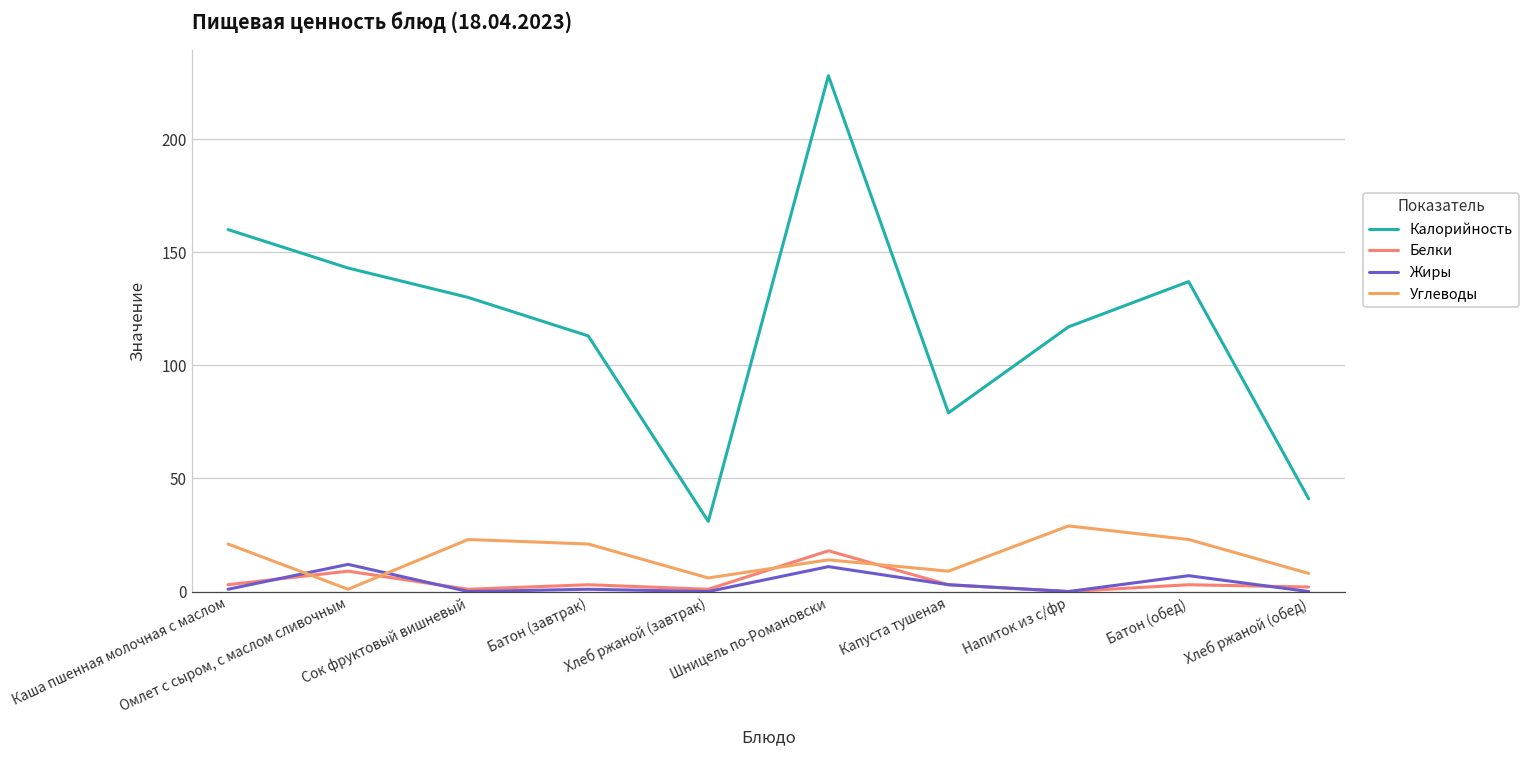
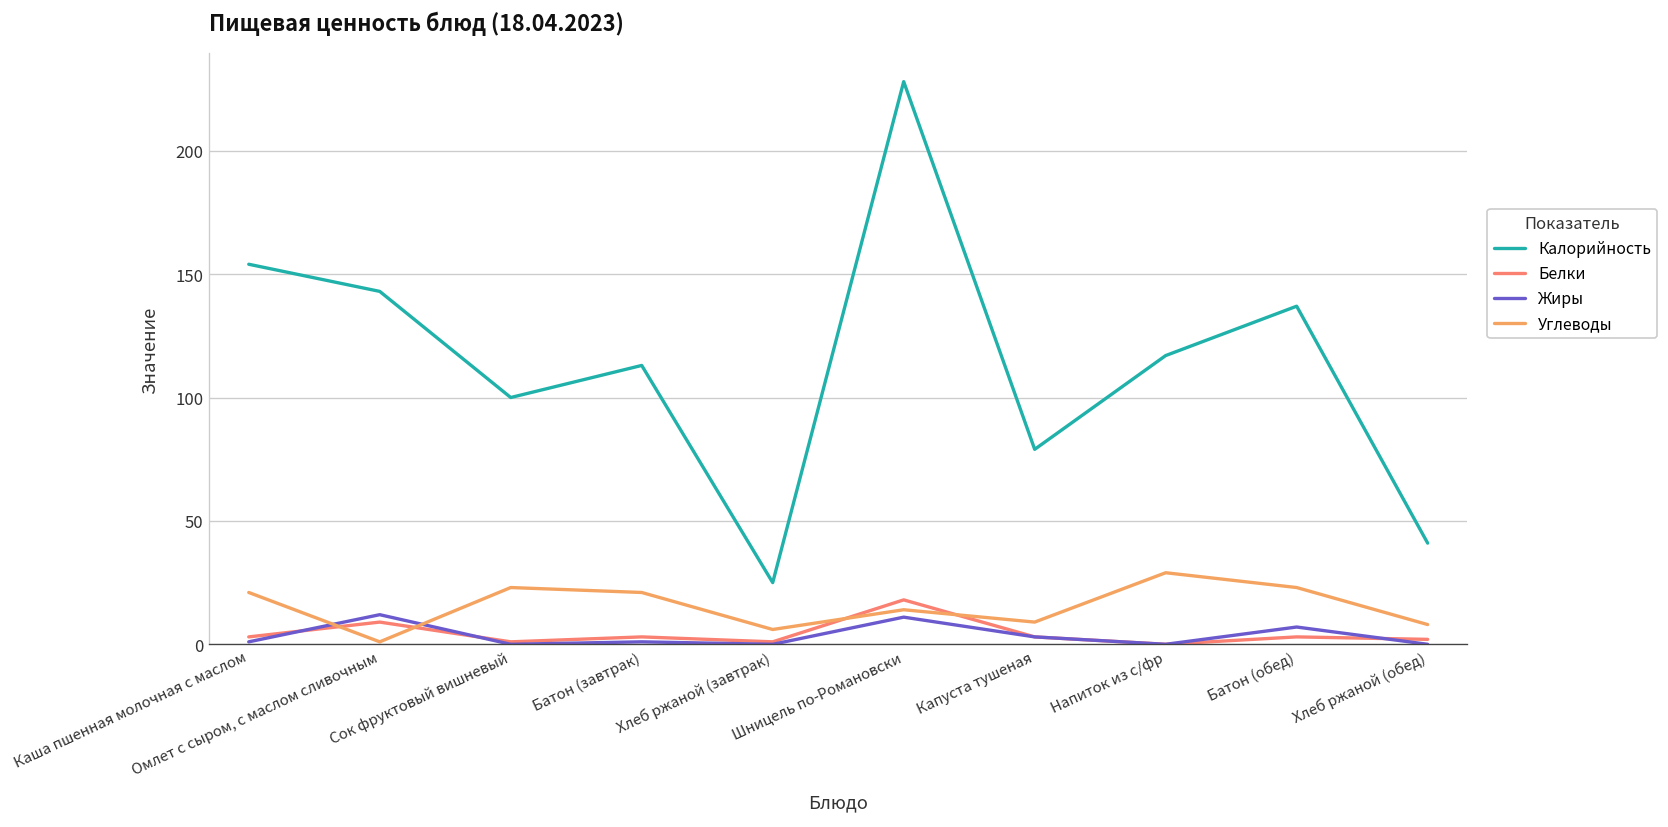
  {
    "Калорийность": {
-     "Каша пшенная молочная с маслом": 160,
+     "Каша пшенная молочная с маслом": 154,
      "Омлет с сыром, с маслом сливочным": 143,
-     "Сок фруктовый вишневый": 130,
+     "Сок фруктовый вишневый": 100,
      "Батон (завтрак)": 113,
-     "Хлеб ржаной (завтрак)": 31,
+     "Хлеб ржаной (завтрак)": 25,
      "Шницель по-Романовски": 228,
      "Капуста тушеная": 79,
      "Напиток из с/фр": 117,
      "Батон (обед)": 137,
      "Хлеб ржаной (обед)": 41
    },
    "Жиры": {
      "Каша пшенная молочная с маслом": 1,
      "Омлет с сыром, с маслом сливочным": 12,
      "Батон (завтрак)": 1,
      "Шницель по-Романовски": 11,
      "Батон (обед)": 7,
      "Хлеб ржаной (обед)": 0
    }
  }
